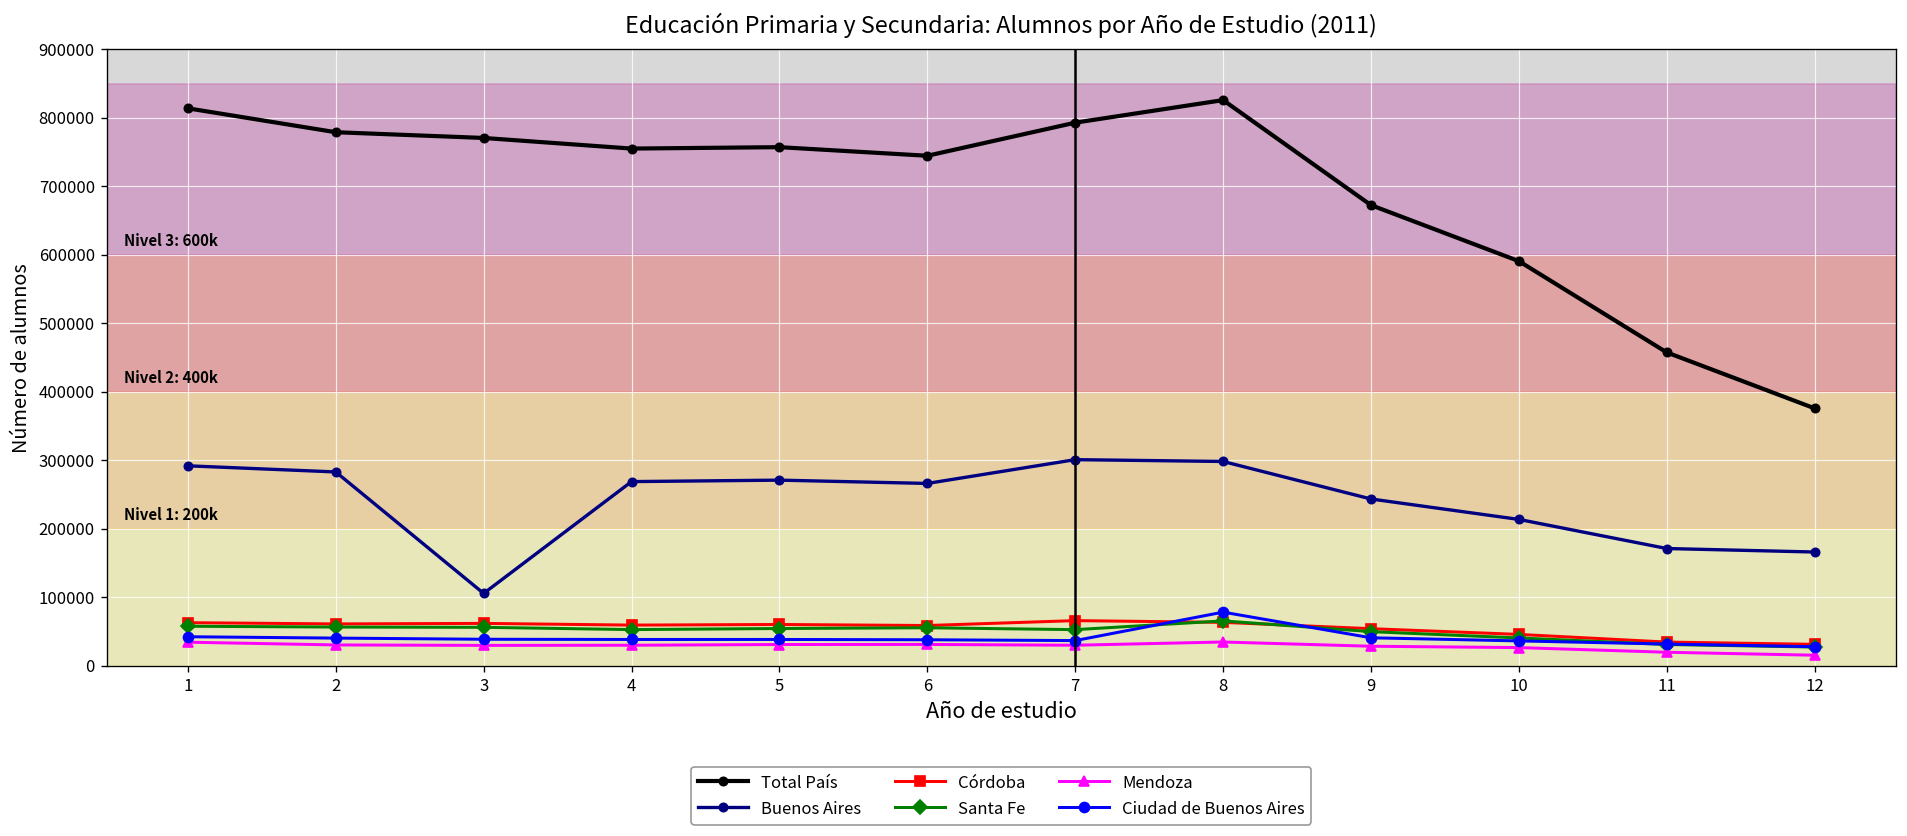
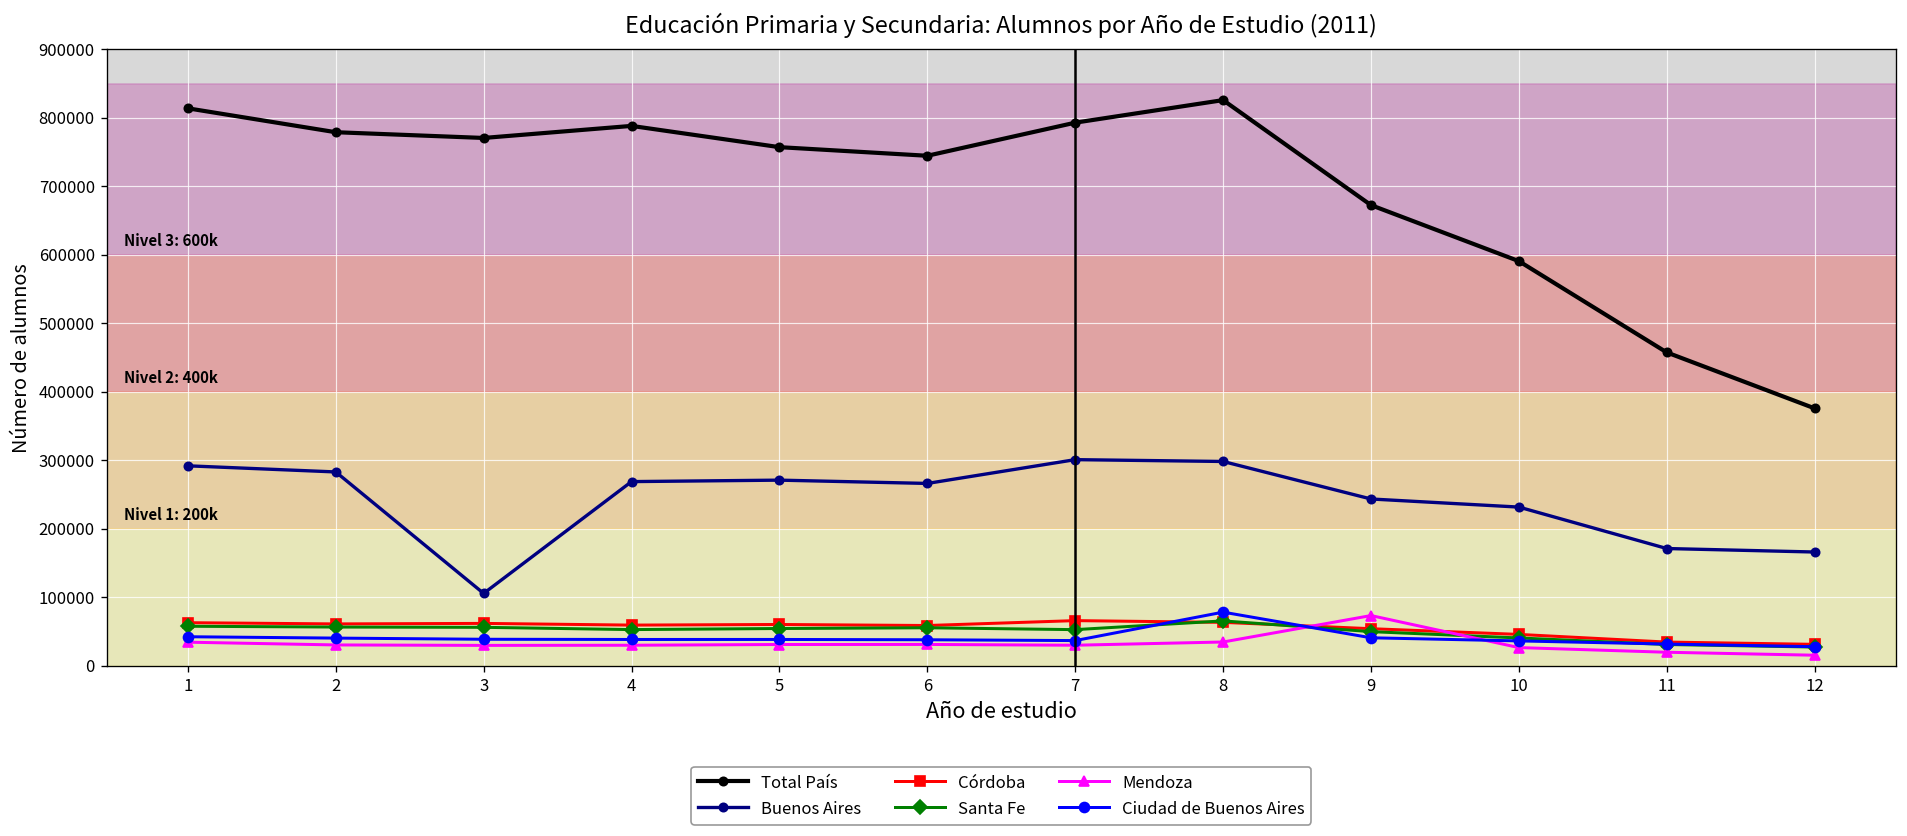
  {
    "Total País": {
      "1": 810000,
      "2": 780000,
      "3": 770000,
-     "4": 760000,
+     "4": 790000,
      "5": 760000,
      "6": 740000,
      "7": 790000,
      "8": 830000,
      "9": 670000,
      "10": 590000,
      "11": 460000,
      "12": 380000
    },
    "Buenos Aires": {
      "1": 290000,
      "2": 280000,
      "3": 110000,
      "4": 270000,
      "5": 270000,
      "6": 270000,
      "7": 300000,
      "8": 300000,
      "9": 240000,
-     "10": 210000,
+     "10": 230000,
      "11": 170000,
      "12": 170000
    },
    "Córdoba": {
      "1": 60000,
      "2": 60000,
      "3": 60000,
      "4": 60000,
      "5": 60000,
      "7": 70000,
      "10": 50000
    },
    "Santa Fe": {
      "1": 60000,
      "2": 60000,
      "3": 60000,
      "4": 50000,
      "5": 50000,
      "7": 50000
    },
    "Mendoza": {
      "1": 30000,
      "2": 30000,
      "3": 30000,
      "4": 30000,
      "5": 30000,
      "6": 30000,
      "7": 30000,
      "8": 30000,
-     "9": 30000,
+     "9": 70000,
      "10": 30000,
      "11": 20000,
      "12": 20000
    },
    "Ciudad de Buenos Aires": {
      "1": 40000,
      "2": 40000,
      "3": 40000,
      "4": 40000,
      "5": 40000,
      "6": 40000,
      "7": 40000,
      "8": 80000,
      "9": 40000
    }
  }
